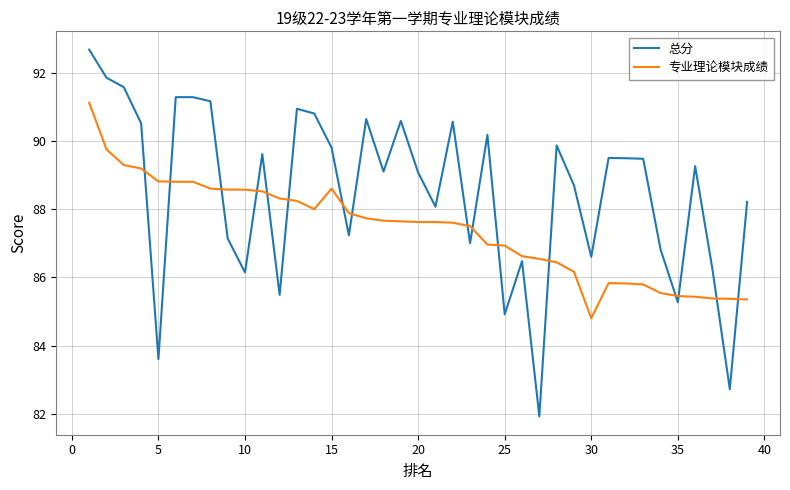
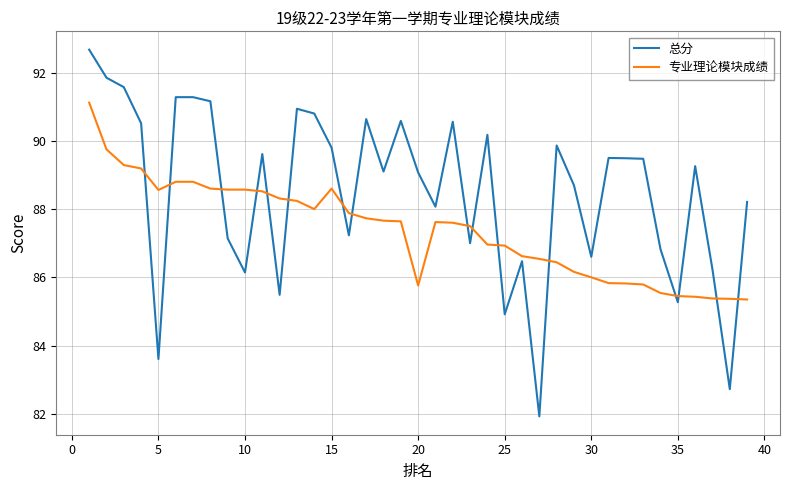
  {
    "总分": {
      "5": 83.6,
      "10": 86.1,
      "15": 89.8,
      "20": 89.1,
      "25": 84.9,
      "30": 86.6,
      "35": 85.3
    },
    "专业理论模块成绩": {
-     "5": 88.8,
+     "5": 88.6,
      "10": 88.6,
      "15": 88.6,
-     "20": 87.6,
+     "20": 85.8,
      "25": 86.9,
-     "30": 84.8,
+     "30": 86.0,
      "35": 85.5
    }
  }
